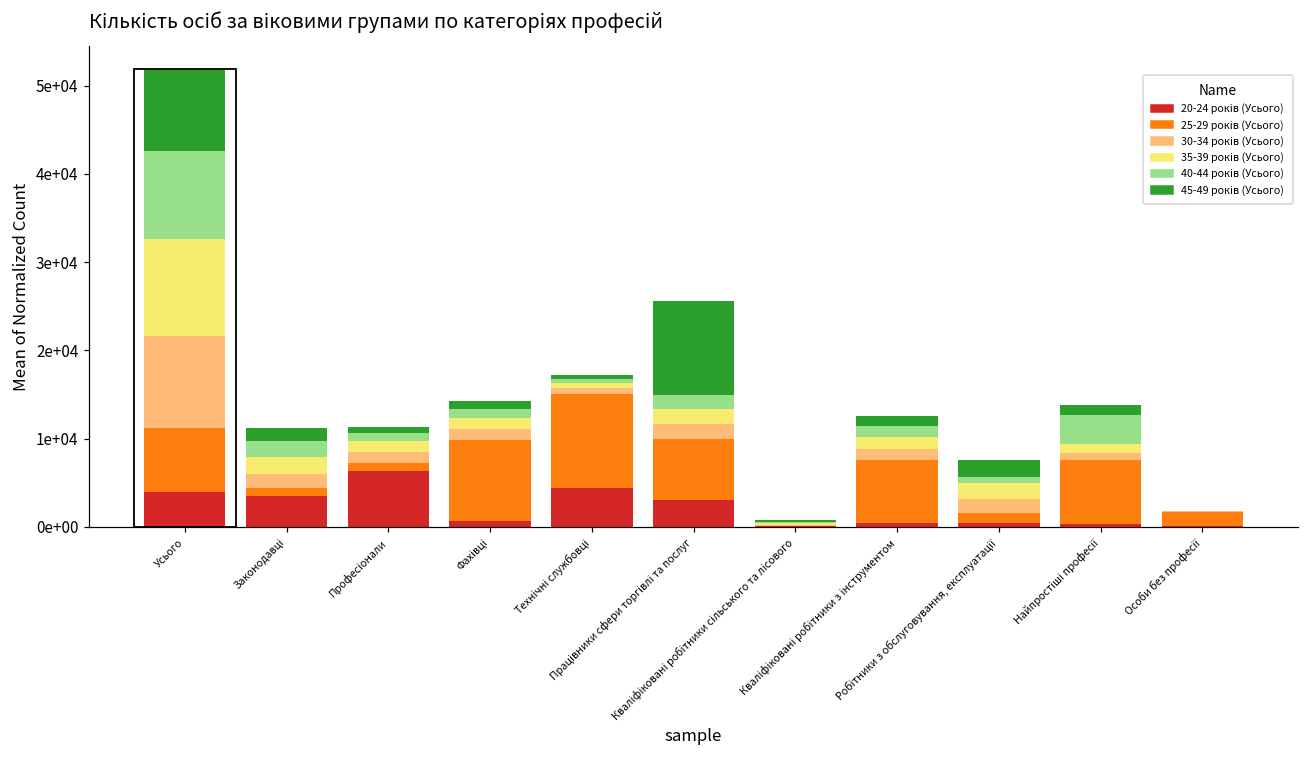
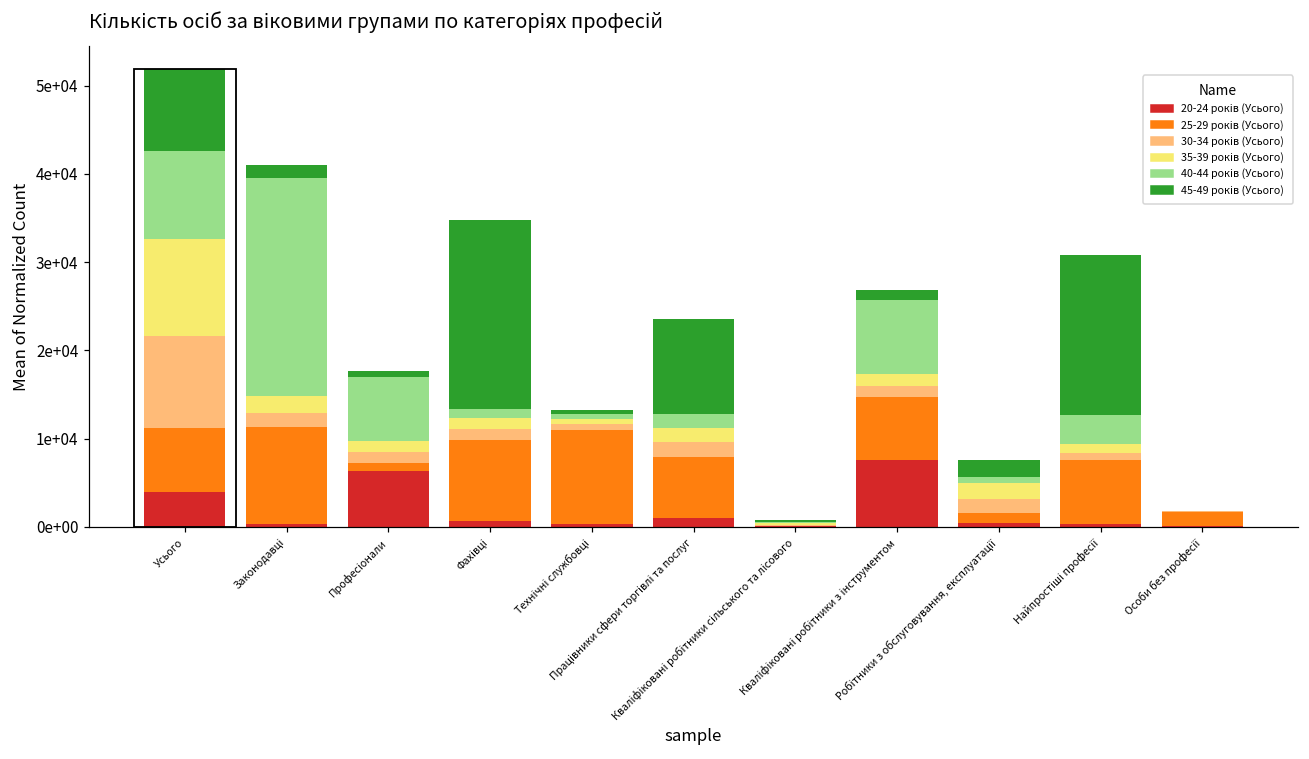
  {
    "20-24 років (Усього)": {
      "Усього": 4000,
-     "Законодавці": 3000,
+     "Законодавці": 0,
      "Професіонали": 6000,
      "Фахівці": 1000,
-     "Технічні службовці": 4000,
-     "Працівники сфери торгівлі та послуг": 3000,
-     "Кваліфіковані робітники з інструментом": 0,
+     "Технічні службовці": 0,
+     "Працівники сфери торгівлі та послуг": 1000,
+     "Кваліфіковані робітники з інструментом": 8000,
      "Робітники з обслуговування, експлуатації": 0
    },
    "25-29 років (Усього)": {
      "Усього": 7000,
-     "Законодавці": 1000,
+     "Законодавці": 11000,
      "Професіонали": 1000,
      "Фахівці": 9000,
      "Технічні службовці": 11000,
      "Працівники сфери торгівлі та послуг": 7000,
      "Кваліфіковані робітники з інструментом": 7000,
      "Робітники з обслуговування, експлуатації": 1000,
      "Найпростіші професії": 7000,
      "Особи без професії": 2000
    },
    "40-44 років (Усього)": {
      "Усього": 10000,
-     "Законодавці": 2000,
-     "Професіонали": 1000,
+     "Законодавці": 25000,
+     "Професіонали": 7000,
      "Фахівці": 1000,
      "Технічні службовці": 1000,
      "Працівники сфери торгівлі та послуг": 2000,
-     "Кваліфіковані робітники з інструментом": 1000,
+     "Кваліфіковані робітники з інструментом": 8000,
      "Робітники з обслуговування, експлуатації": 1000,
      "Найпростіші професії": 3000
    },
    "45-49 років (Усього)": {
      "Усього": 9000,
      "Законодавці": 1000,
      "Професіонали": 1000,
-     "Фахівці": 1000,
+     "Фахівці": 21000,
      "Технічні службовці": 0,
      "Працівники сфери торгівлі та послуг": 11000,
      "Кваліфіковані робітники з інструментом": 1000,
      "Робітники з обслуговування, експлуатації": 2000,
-     "Найпростіші професії": 1000
+     "Найпростіші професії": 18000
    }
  }
